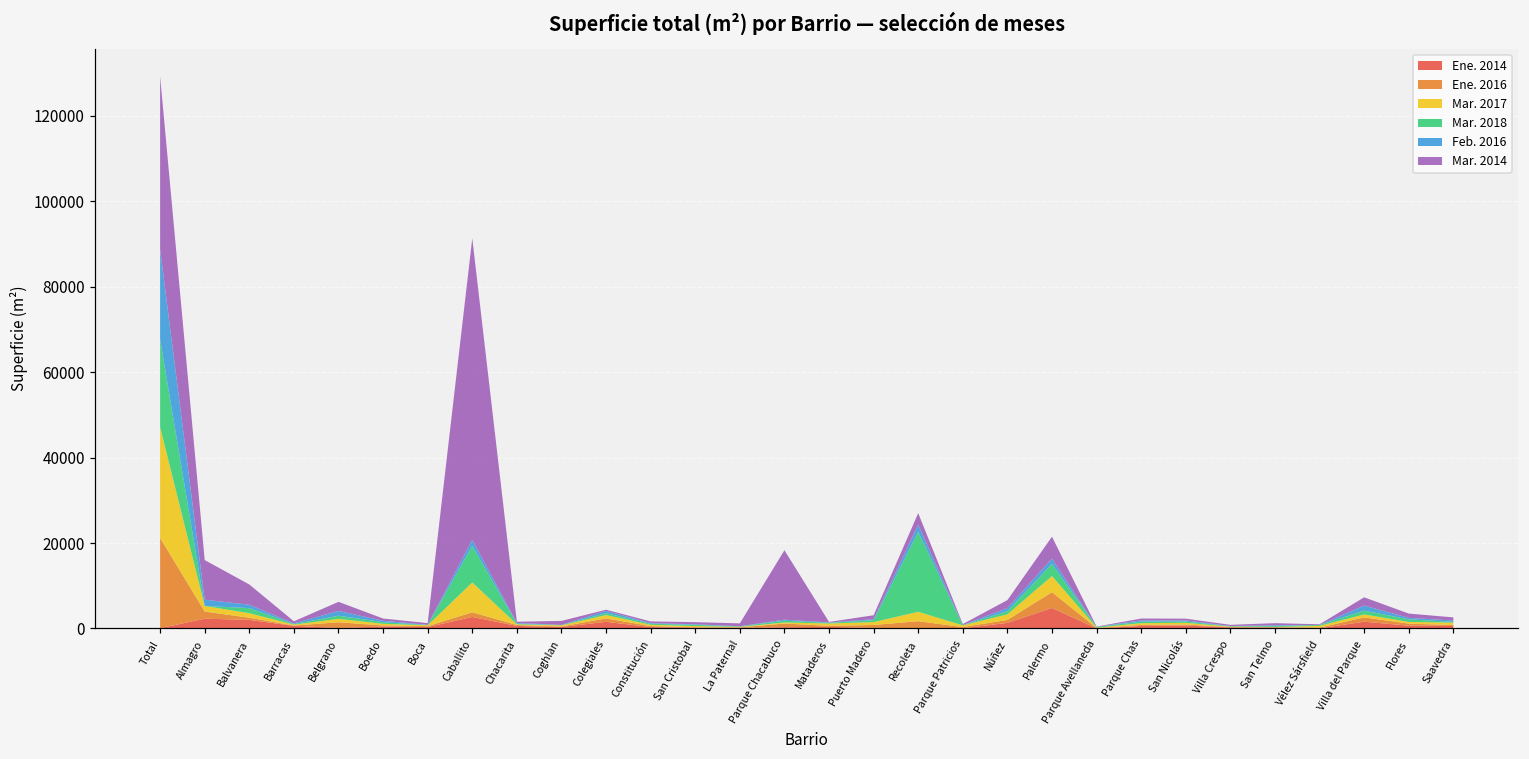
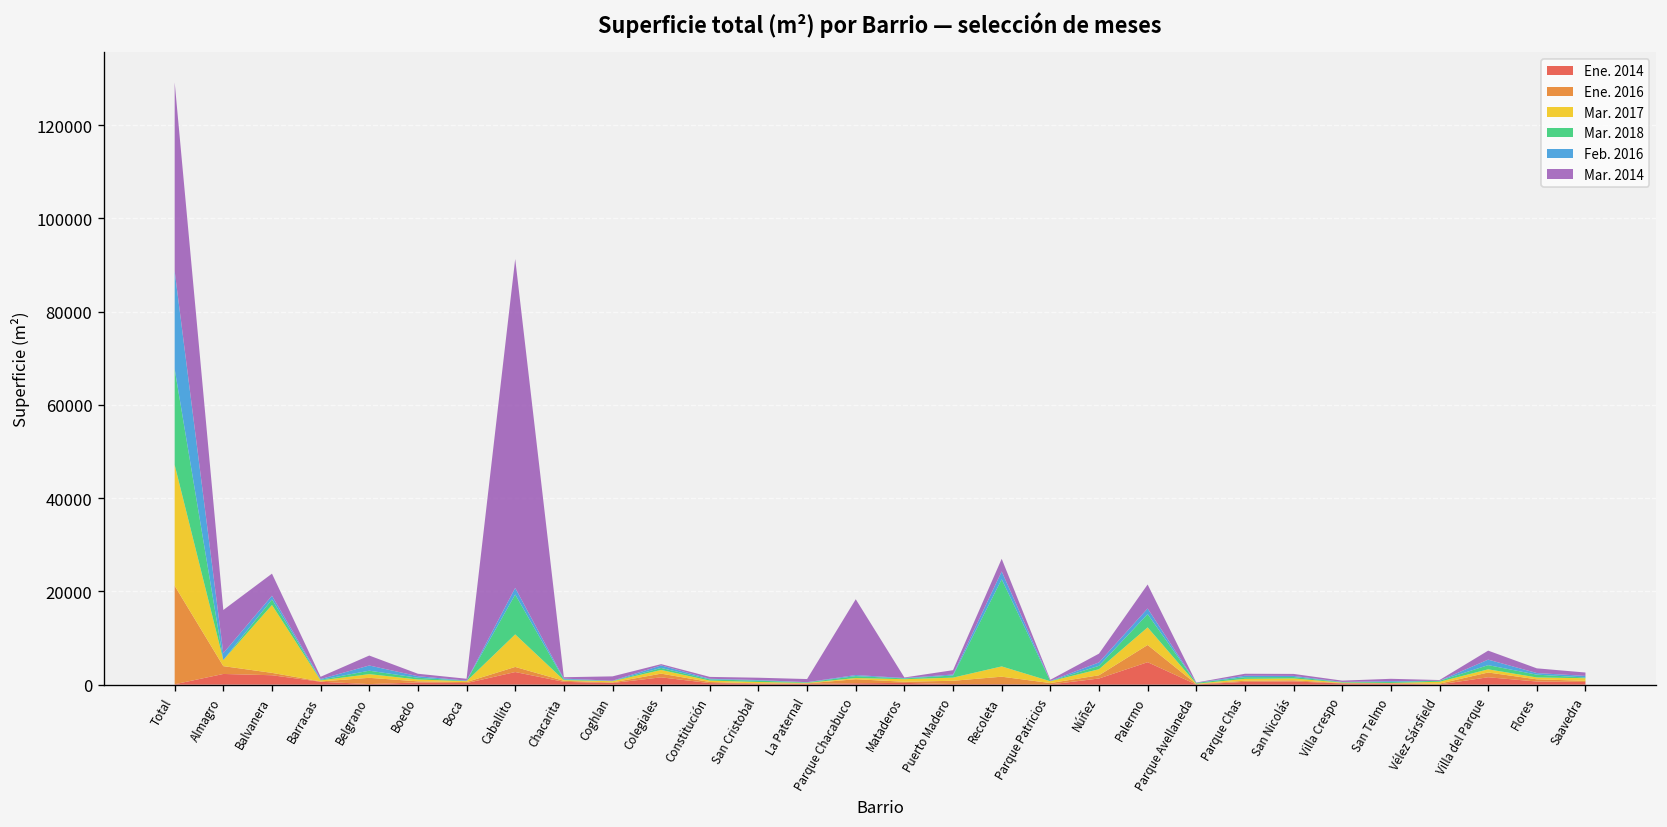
  {
    "Mar. 2017": {
      "Total": 26000,
-     "Balvanera": 1000,
+     "Balvanera": 15000,
      "Belgrano": 1000,
      "Caballito": 7000,
      "Recoleta": 2000,
      "Núñez": 1000,
      "Palermo": 4000,
      "Villa del Parque": 1000
    },
    "Mar. 2018": {
      "Total": 21000,
      "Balvanera": 1000,
      "Belgrano": 1000,
      "Caballito": 9000,
      "Recoleta": 19000,
      "Núñez": 1000,
      "Palermo": 3000,
      "Villa del Parque": 1000
    },
    "Feb. 2016": {
      "Total": 21000,
      "Almagro": 1000,
      "Balvanera": 1000,
      "Belgrano": 1000,
      "Caballito": 1000,
      "Recoleta": 2000,
      "Núñez": 1000,
      "Palermo": 1000,
      "Villa del Parque": 1000
    },
    "Mar. 2014": {
      "Total": 40000,
      "Almagro": 9000,
      "Balvanera": 5000,
      "Belgrano": 2000,
      "Caballito": 71000,
      "Coghlan": 1000,
      "La Paternal": 1000,
      "Parque Chacabuco": 16000,
      "Puerto Madero": 1000,
      "Recoleta": 3000,
      "Núñez": 2000,
      "Palermo": 5000,
      "Villa del Parque": 2000,
      "Flores": 1000,
      "Saavedra": 1000
    }
  }
